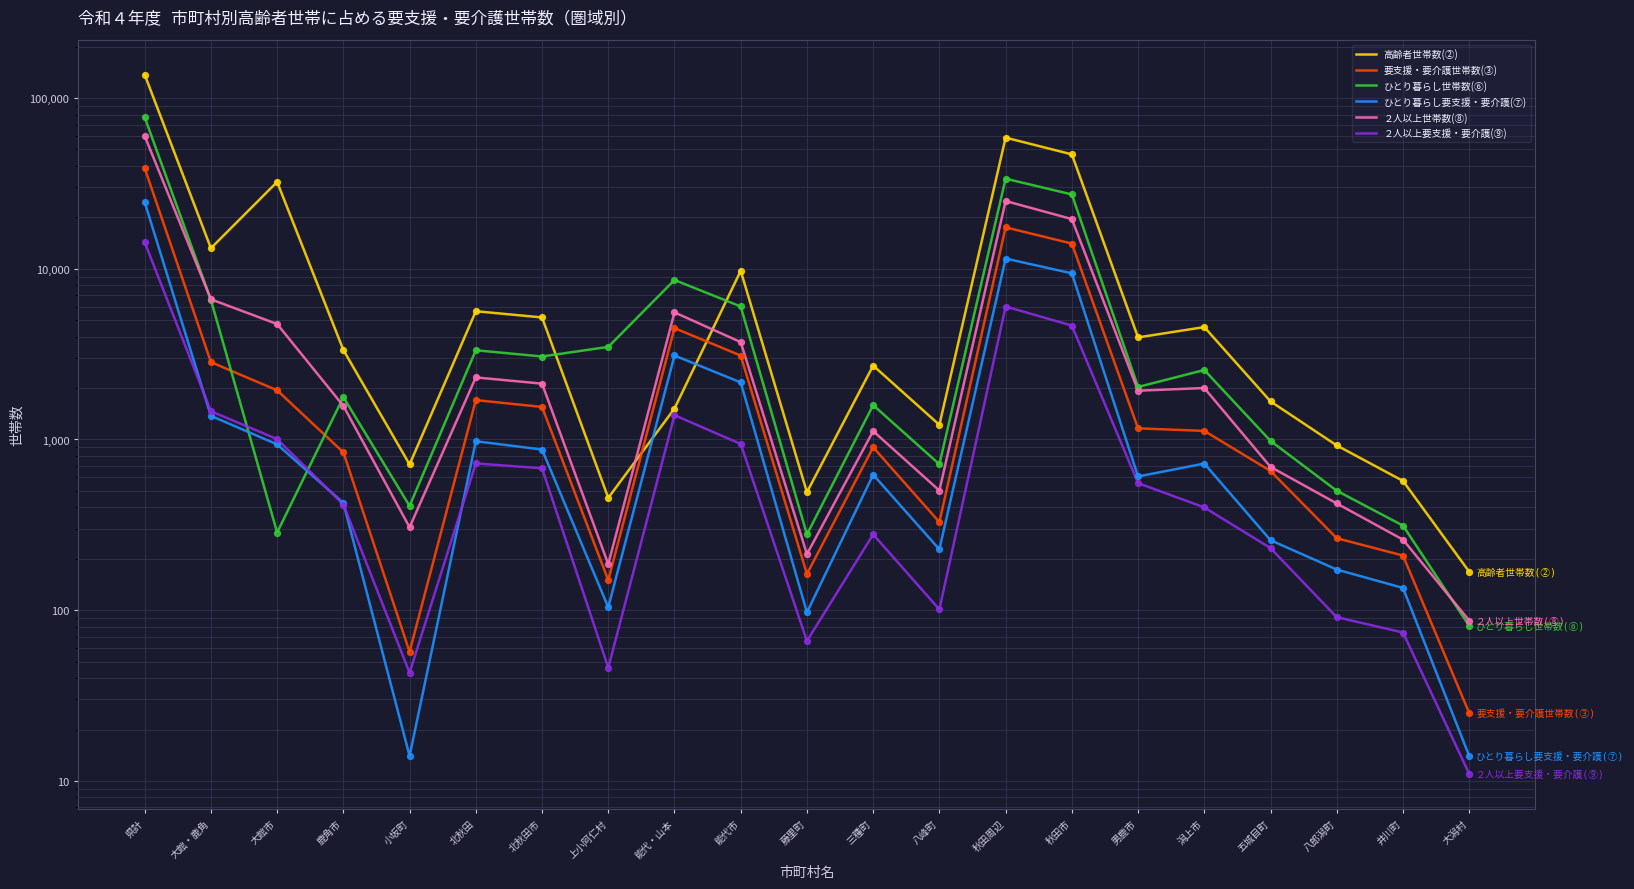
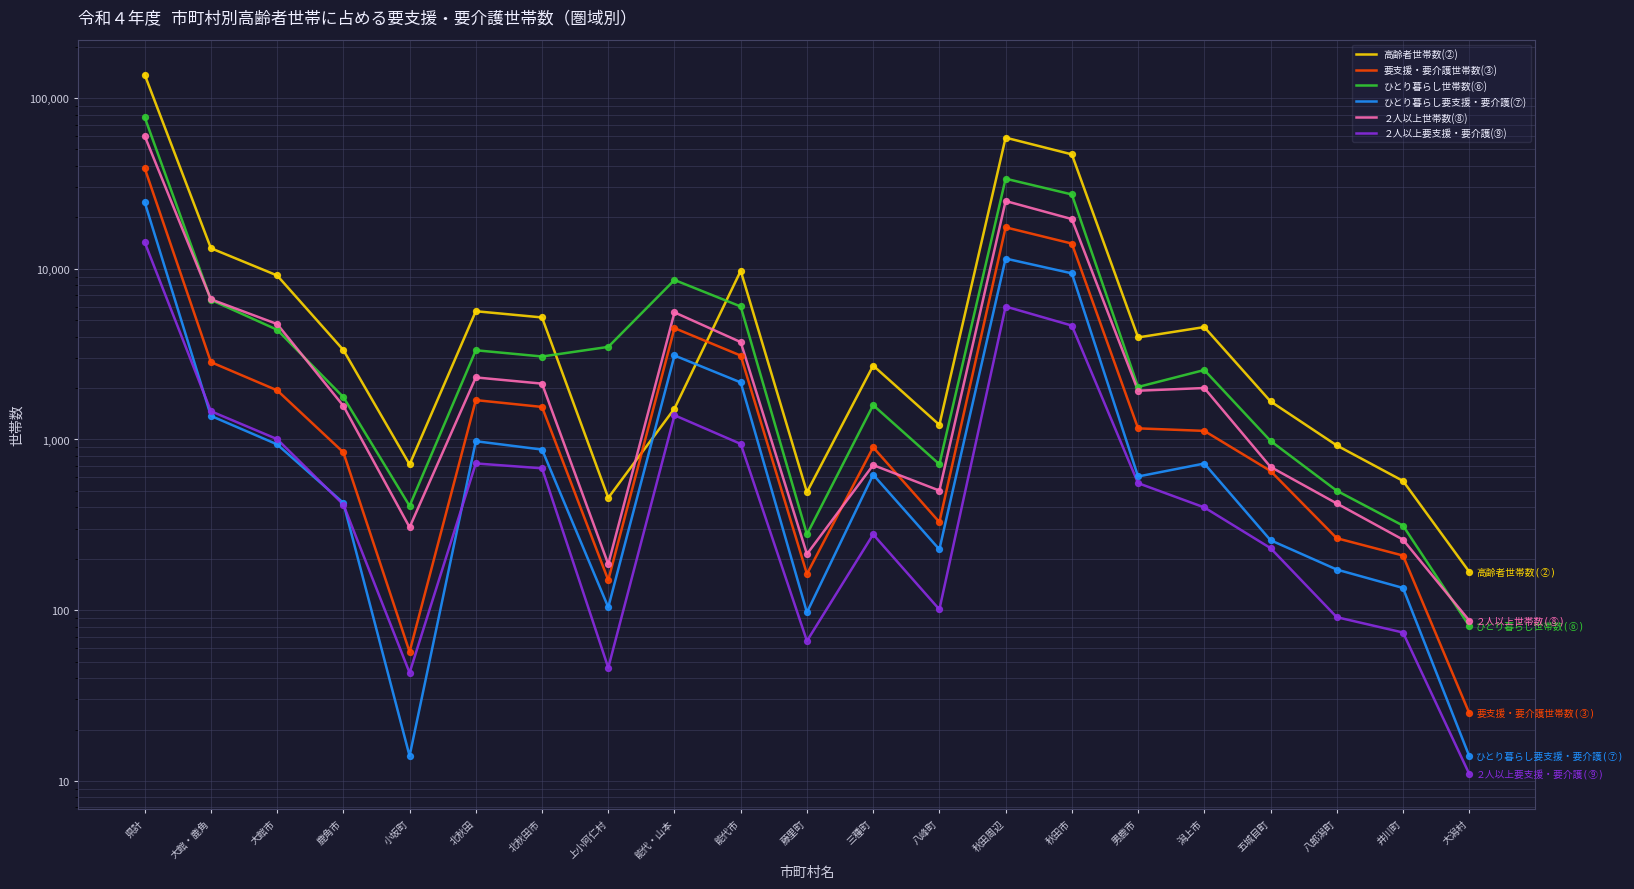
  {
    "高齢者世帯数(②)": {
      "県計": "140,000",
      "大館・鹿角": "13,000",
-     "大館市": "32,000",
+     "大館市": "9,000",
      "鹿角市": "3,300",
      "小坂町": "710",
      "北秋田": "5,600",
      "北秋田市": "5,200",
      "上小阿仁村": "460",
      "能代・山本": "1,500",
      "能代市": "10,000",
      "藤里町": "490",
      "三種町": "2,700",
      "八峰町": "1,200",
      "秋田周辺": "59,000",
      "秋田市": "47,000",
      "男鹿市": "4,000",
      "潟上市": "4,600",
      "五城目町": "1,700",
      "八郎潟町": "900",
      "井川町": "570",
      "大潟村": "170"
    },
    "要支援・要介護世帯数(③)": {
      "県計": "39,000",
      "大館・鹿角": "2,800",
      "大館市": "1,900",
      "鹿角市": "800",
      "小坂町": "57",
      "北秋田": "1,700",
      "北秋田市": "1,600",
      "上小阿仁村": "150",
      "能代・山本": "4,500",
      "能代市": "3,100",
      "藤里町": "160",
      "三種町": "900",
      "八峰町": "330",
      "秋田周辺": "17,000",
      "秋田市": "14,000",
      "男鹿市": "1,200",
      "潟上市": "1,100",
      "五城目町": "650",
      "八郎潟町": "260",
      "井川町": "210",
      "大潟村": "25"
    },
    "ひとり暮らし世帯数(⑥)": {
      "県計": "80,000",
-     "大館市": "290",
+     "大館市": "4,400",
      "鹿角市": "1,800",
      "小坂町": "410",
      "北秋田": "3,300",
      "北秋田市": "3,100",
      "上小阿仁村": "3,500",
      "能代・山本": "9,000",
      "能代市": "6,000",
      "藤里町": "280",
      "三種町": "1,600",
      "八峰町": "720",
      "秋田周辺": "34,000",
      "秋田市": "27,000",
      "男鹿市": "2,000",
      "潟上市": "2,600",
      "五城目町": "1,000",
      "八郎潟町": "500",
      "井川町": "310"
    },
    "ひとり暮らし要支援・要介護(⑦)": {
      "県計": "25,000",
      "大館・鹿角": "1,400",
      "大館市": "900",
      "小坂町": "14",
      "北秋田": "1,000",
      "北秋田市": "900",
      "上小阿仁村": "100",
      "能代・山本": "3,100",
      "能代市": "2,200",
      "藤里町": "100",
      "三種町": "620",
      "八峰町": "230",
      "秋田周辺": "11,000",
      "秋田市": "9,000",
      "男鹿市": "610",
      "潟上市": "720",
      "五城目町": "260",
      "八郎潟町": "170",
      "井川町": "140",
      "大潟村": "14"
    },
    "２人以上世帯数(⑧)": {
      "県計": "60,000",
      "大館市": "4,700",
      "鹿角市": "1,600",
      "小坂町": "310",
      "北秋田": "2,300",
      "北秋田市": "2,100",
      "上小阿仁村": "190",
      "能代・山本": "5,600",
      "能代市": "3,700",
      "藤里町": "210",
-     "三種町": "1,100",
+     "三種町": "710",
      "八峰町": "500",
      "秋田周辺": "25,000",
      "秋田市": "20,000",
      "男鹿市": "1,900",
      "潟上市": "2,000",
      "五城目町": "690",
      "八郎潟町": "420",
      "井川町": "260"
    },
    "２人以上要支援・要介護(⑨)": {
      "県計": "14,000",
      "大館・鹿角": "1,500",
      "大館市": "1,000",
      "小坂町": "43",
      "北秋田": "720",
      "北秋田市": "680",
      "上小阿仁村": "46",
      "能代・山本": "1,400",
      "能代市": "900",
      "藤里町": "66",
      "三種町": "280",
      "八峰町": "100",
      "秋田周辺": "6,000",
      "秋田市": "4,600",
      "男鹿市": "560",
      "潟上市": "400",
      "五城目町": "230",
      "八郎潟町": "90",
      "井川町": "74"
    }
  }
